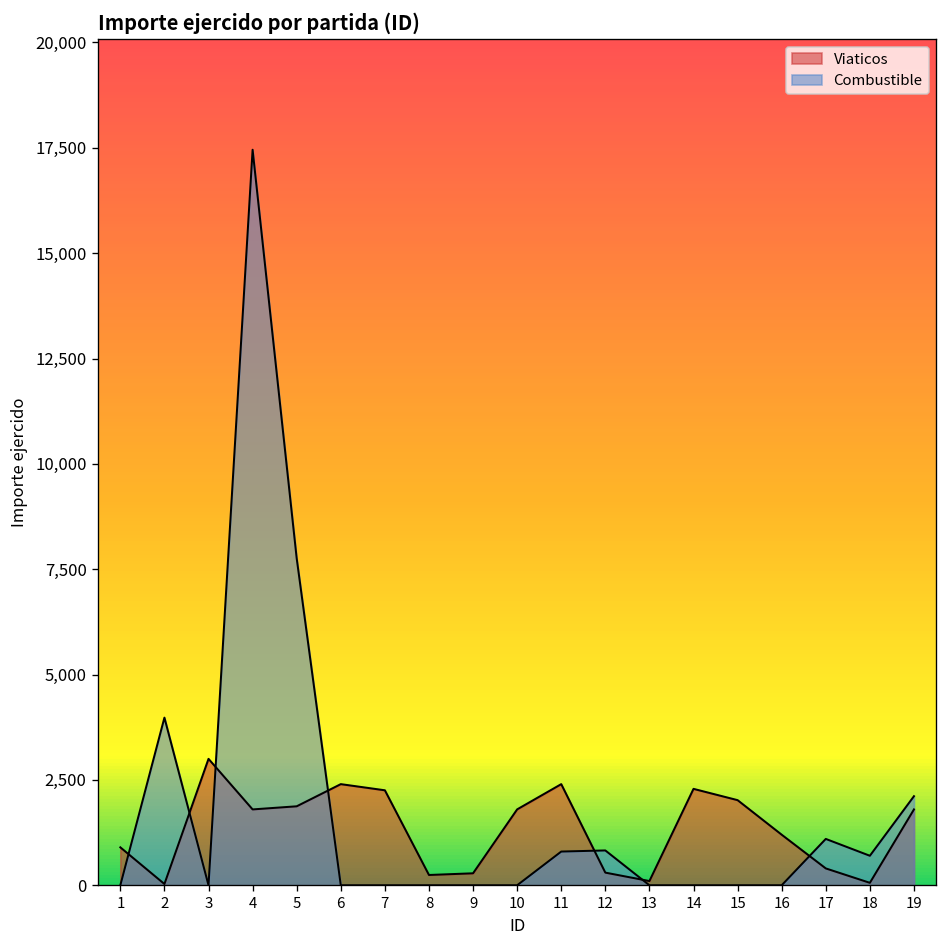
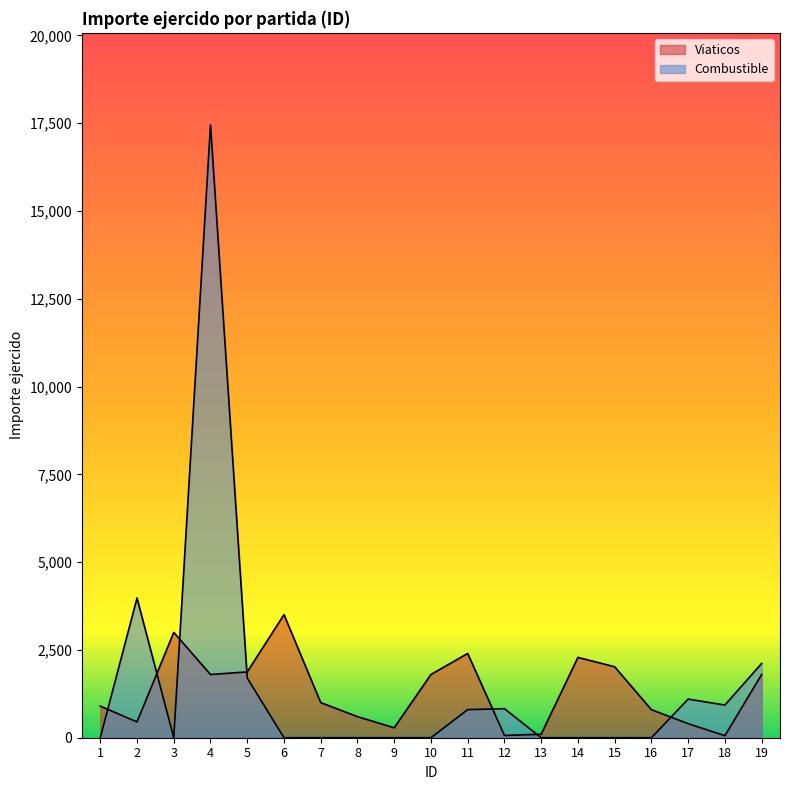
  {
    "Viaticos": {
      "1": "900",
-     "2": "0",
+     "2": "500",
      "3": "3,000",
      "4": "1,800",
      "5": "1,900",
-     "6": "2,400",
-     "7": "2,300",
-     "8": "200",
+     "6": "3,500",
+     "7": "1,000",
+     "8": "600",
      "9": "300",
      "10": "1,800",
      "11": "2,400",
-     "12": "300",
+     "12": "100",
      "13": "100",
      "14": "2,300",
      "15": "2,000",
-     "16": "1,200",
+     "16": "800",
      "17": "400",
      "18": "100",
      "19": "1,800"
    },
    "Combustible": {
      "1": "0",
      "2": "4,000",
      "3": "0",
      "4": "17,500",
-     "5": "7,800",
+     "5": "1,700",
      "6": "0",
      "7": "0",
      "8": "0",
      "9": "0",
      "10": "0",
      "11": "800",
      "12": "800",
      "13": "0",
      "14": "0",
      "15": "0",
      "16": "0",
      "17": "1,100",
-     "18": "700",
+     "18": "900",
      "19": "2,100"
    }
  }
